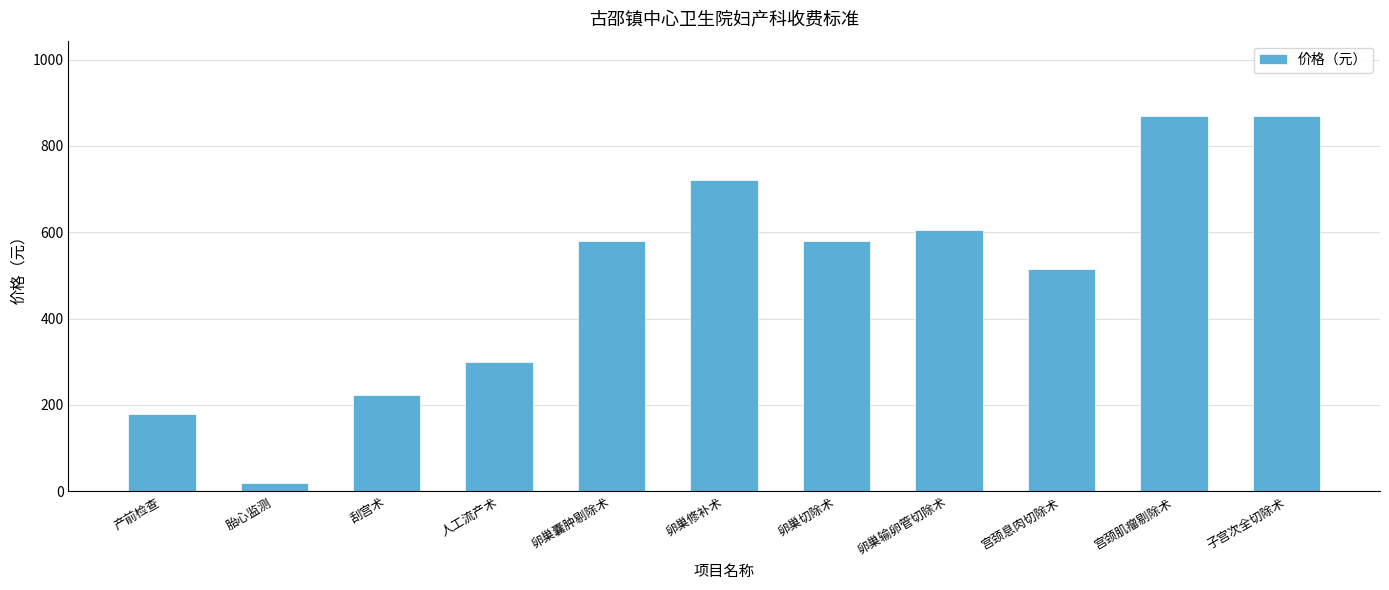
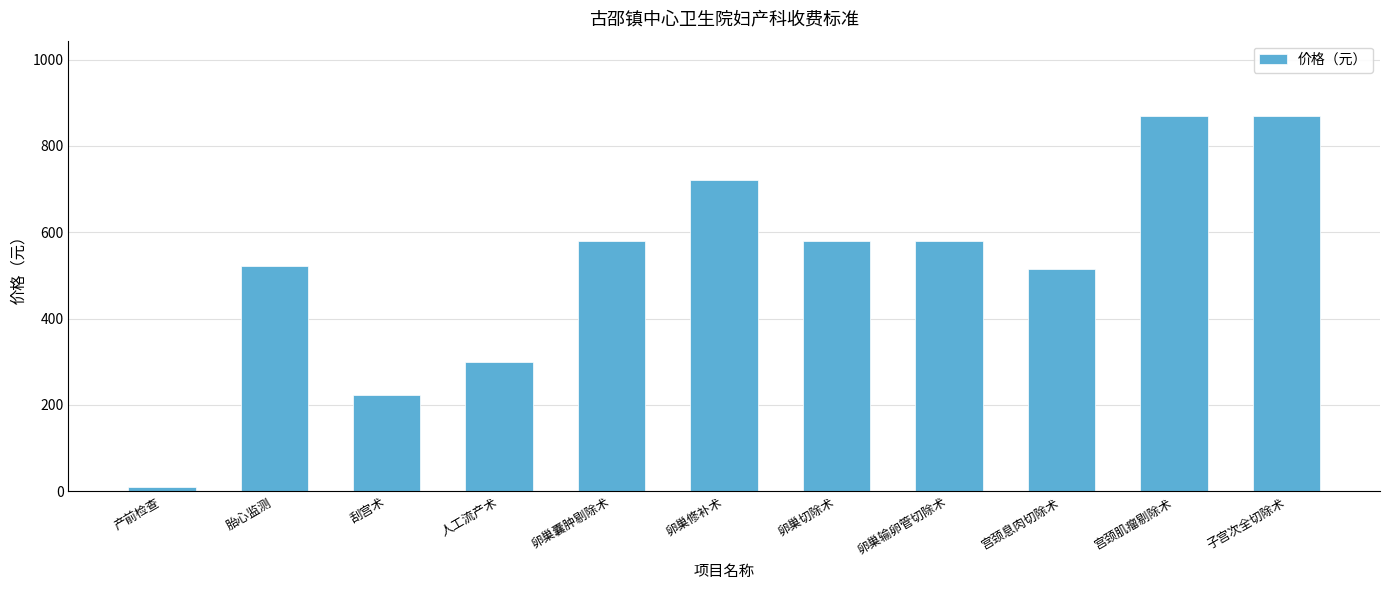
  {
-   "产前检查": 180,
-   "胎心监测": 20,
+   "产前检查": 10,
+   "胎心监测": 520,
    "刮宫术": 220,
    "人工流产术": 300,
    "卵巢囊肿剔除术": 580,
    "卵巢修补术": 720,
    "卵巢切除术": 580,
-   "卵巢输卵管切除术": 610,
+   "卵巢输卵管切除术": 580,
    "宫颈息肉切除术": 510,
    "宫颈肌瘤剔除术": 870,
    "子宫次全切除术": 870
  }
